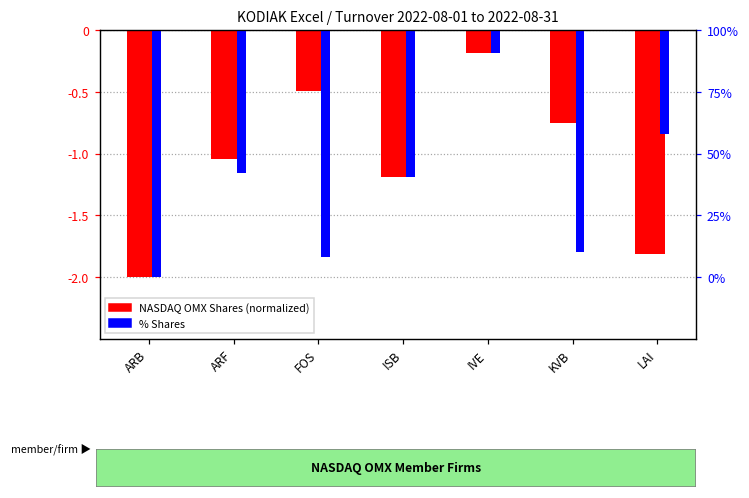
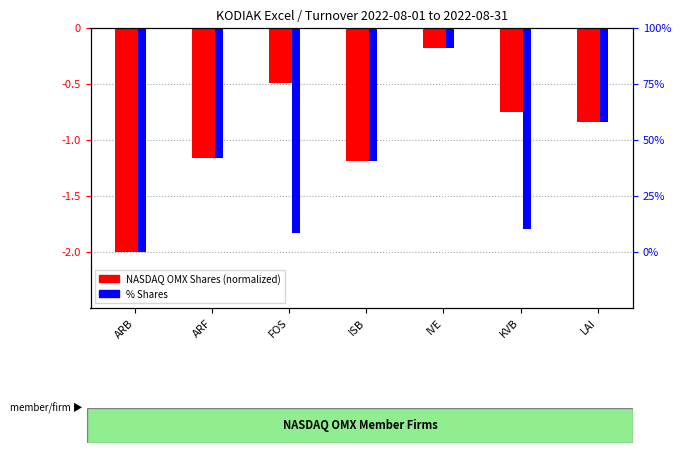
  {
    "NASDAQ OMX Shares (normalized)": {
      "ARB": -2.00,
-     "ARF": -1.05,
+     "ARF": -1.16,
      "FOS": -0.49,
      "ISB": -1.19,
      "IVE": -0.18,
      "KVB": -0.75,
-     "LAI": -1.81
+     "LAI": -0.84
    }
  }
